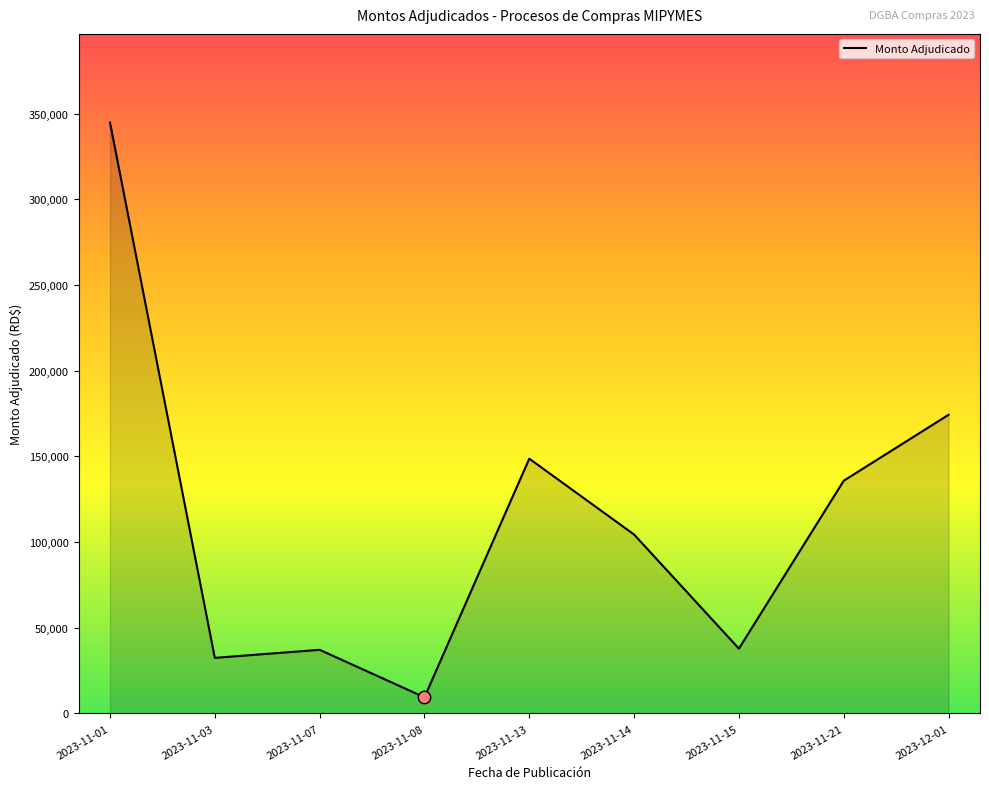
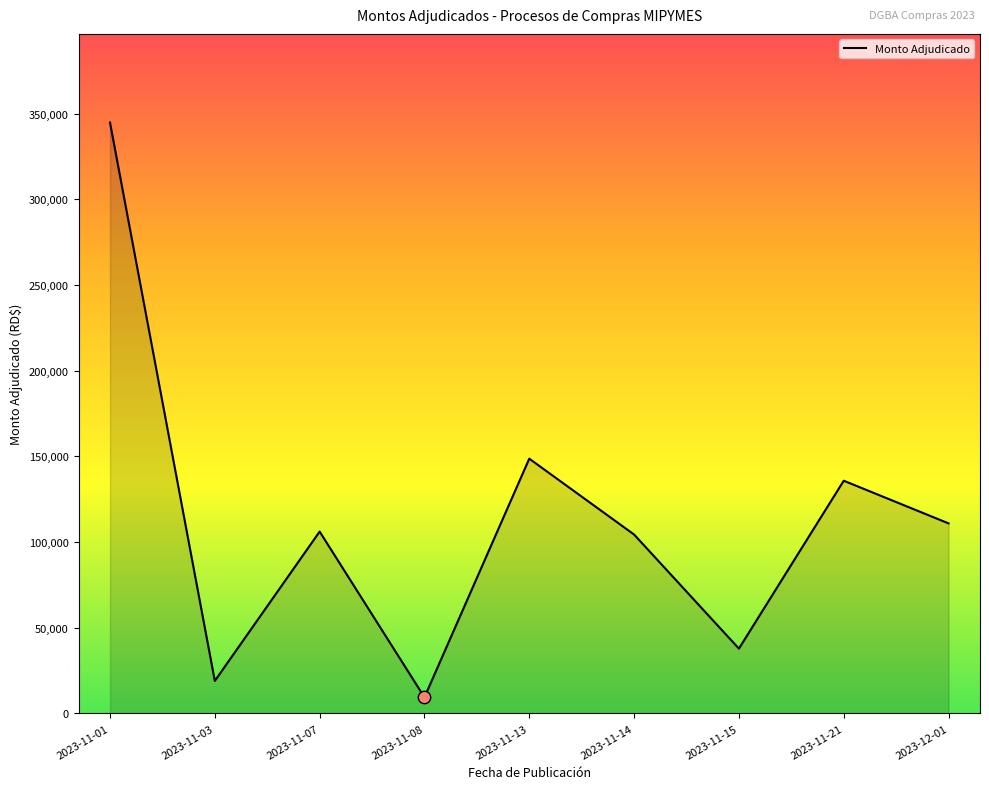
  {
    "Monto Adjudicado": {
      "2023-11-01": "345,000",
-     "2023-11-03": "32,000",
-     "2023-11-07": "37,000",
+     "2023-11-03": "19,000",
+     "2023-11-07": "106,000",
      "2023-11-13": "149,000",
      "2023-11-14": "104,000",
      "2023-11-15": "38,000",
      "2023-11-21": "136,000",
-     "2023-12-01": "174,000"
+     "2023-12-01": "111,000"
    }
  }
